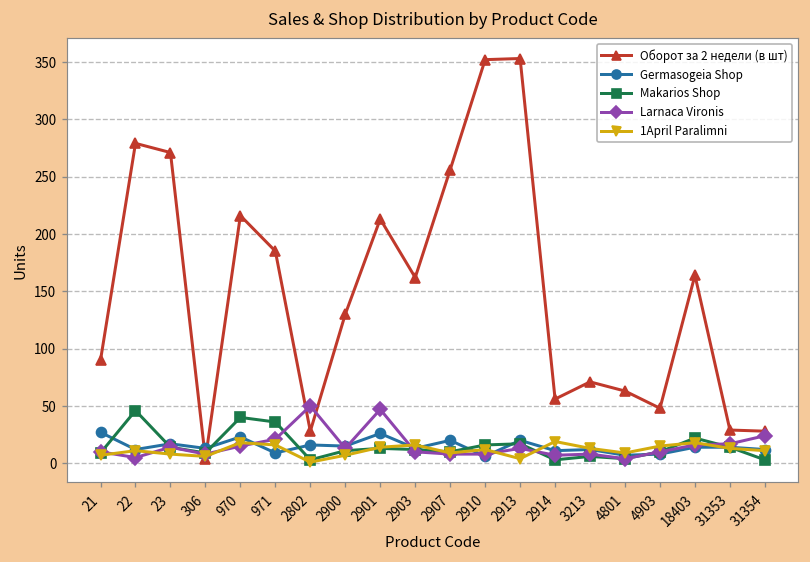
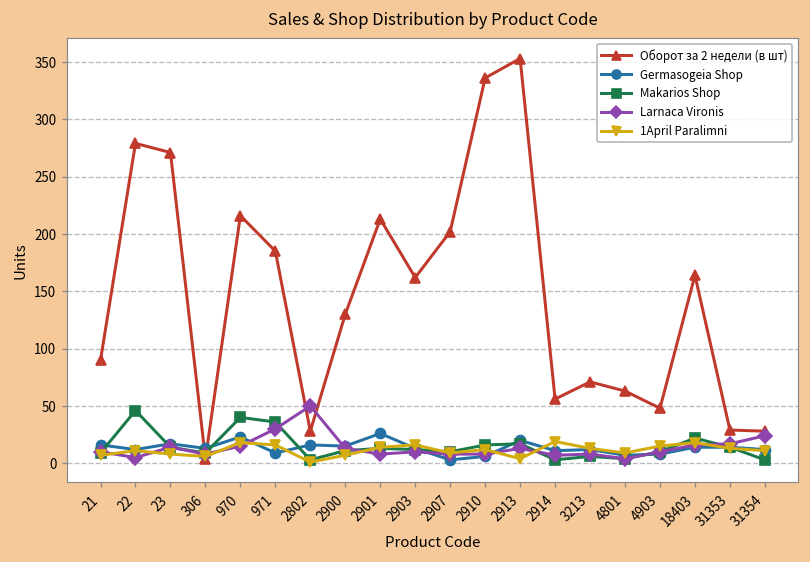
  {
    "Оборот за 2 недели (в шт)": {
      "21": 90,
      "22": 280,
      "23": 270,
      "970": 220,
      "971": 190,
      "2802": 30,
      "2900": 130,
      "2901": 210,
      "2903": 160,
-     "2907": 260,
-     "2910": 350,
+     "2907": 200,
+     "2910": 340,
      "2913": 350,
      "2914": 60,
      "3213": 70,
      "4801": 60,
      "4903": 50,
      "18403": 160,
      "31353": 30,
      "31354": 30
    },
    "Germasogeia Shop": {
-     "21": 30,
+     "21": 20,
      "23": 20,
      "306": 10,
      "970": 20,
      "971": 10,
      "2802": 20,
      "2901": 30,
-     "2907": 20,
+     "2907": 0,
      "2913": 20,
      "2914": 10
    },
    "Makarios Shop": {
      "22": 50,
      "970": 40,
      "971": 40,
      "2910": 20,
      "2913": 20,
      "2914": 0,
      "18403": 20,
      "31354": 0
    },
    "Larnaca Vironis": {
      "22": 10,
      "970": 20,
-     "971": 20,
+     "971": 30,
      "2802": 50,
-     "2901": 50,
+     "2901": 10,
      "2913": 10,
      "2914": 10,
      "31353": 20,
      "31354": 20
    },
    "1April Paralimni": {
      "23": 10,
      "970": 20,
      "971": 20,
      "2900": 10,
      "2903": 20,
      "2910": 10,
      "2913": 0,
      "2914": 20,
      "4903": 20
    }
  }
